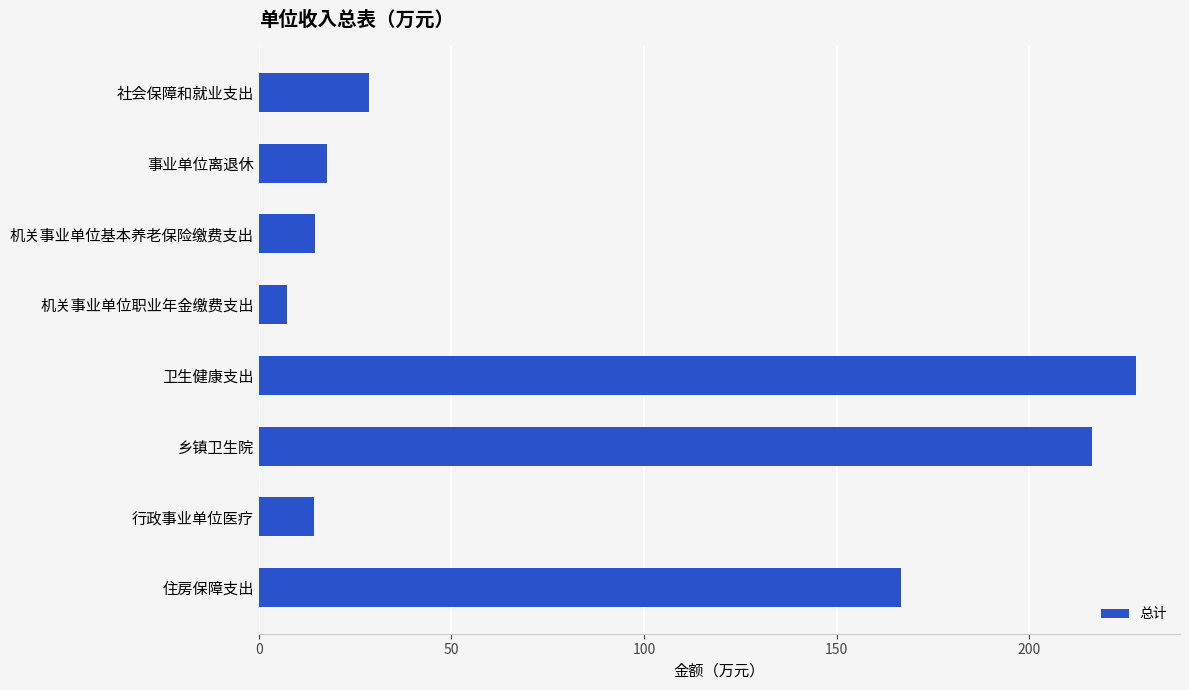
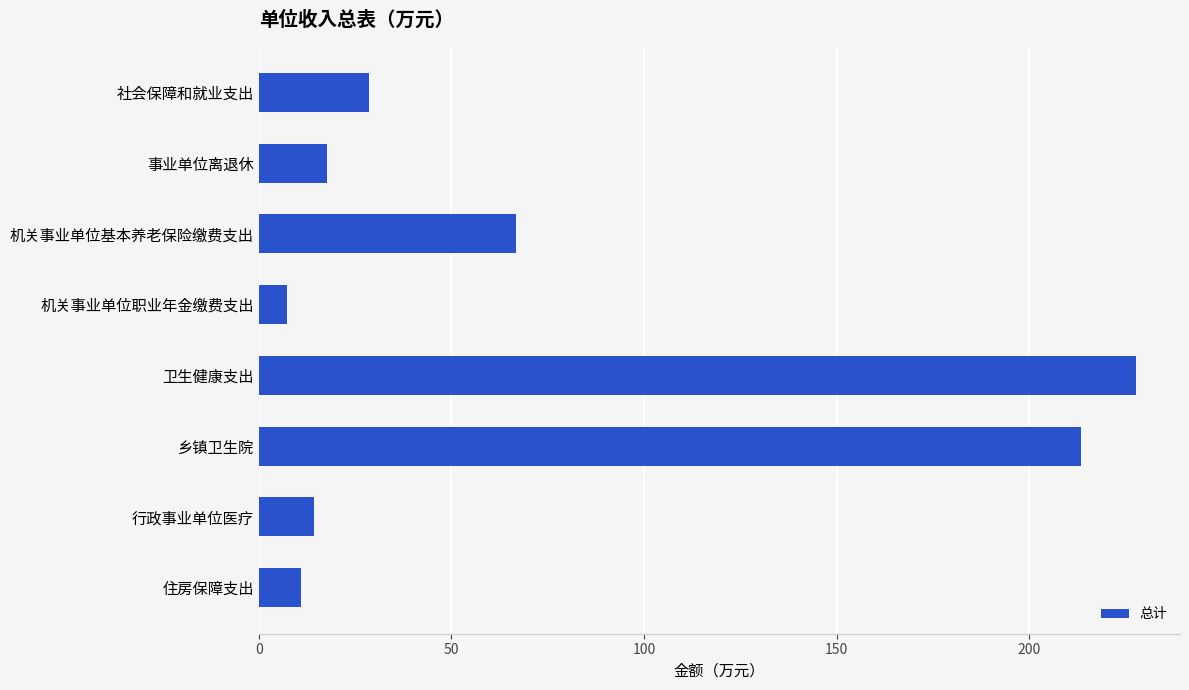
  {
    "社会保障和就业支出": 29,
    "事业单位离退休": 18,
-   "机关事业单位基本养老保险缴费支出": 15,
+   "机关事业单位基本养老保险缴费支出": 67,
    "机关事业单位职业年金缴费支出": 7,
    "卫生健康支出": 228,
-   "乡镇卫生院": 216,
+   "乡镇卫生院": 213,
    "行政事业单位医疗": 14,
-   "住房保障支出": 167
+   "住房保障支出": 11
  }
